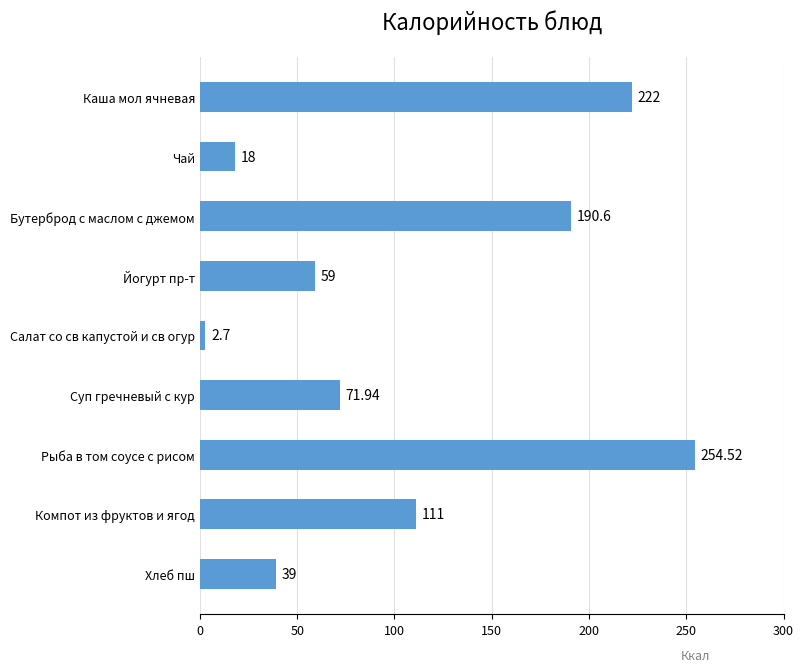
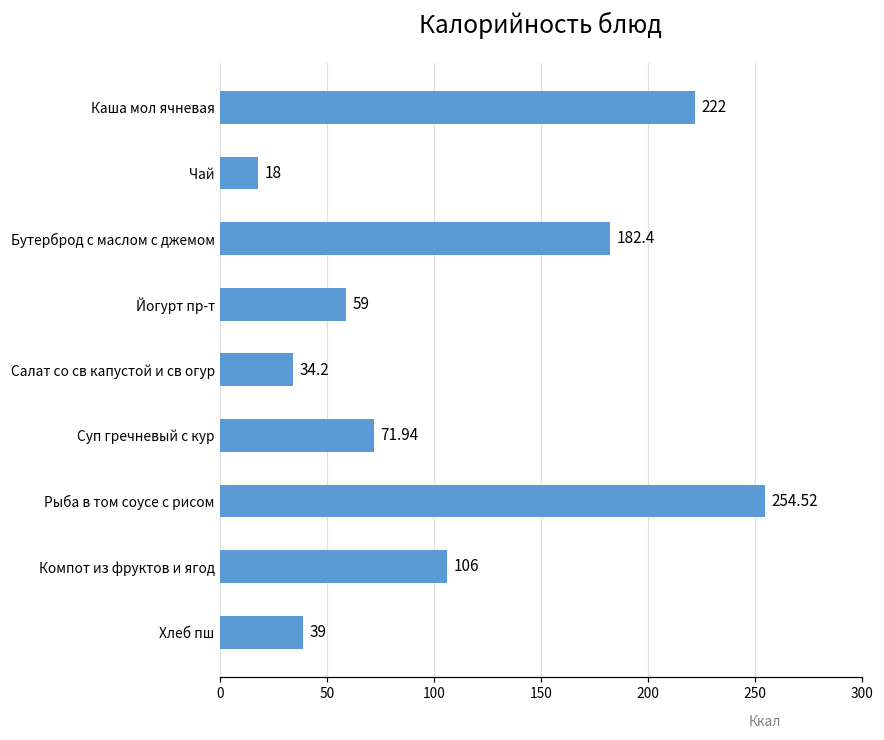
  {
    "Каша мол ячневая": 222,
    "Чай": 18,
-   "Бутерброд с маслом с джемом": 190.6,
+   "Бутерброд с маслом с джемом": 182.4,
    "Йогурт пр-т": 59,
-   "Салат со св капустой и св огур": 2.7,
+   "Салат со св капустой и св огур": 34.2,
    "Суп гречневый с кур": 71.94,
    "Рыба в том соусе с рисом": 254.52,
-   "Компот из фруктов и ягод": 111,
+   "Компот из фруктов и ягод": 106,
    "Хлеб пш": 39
  }
